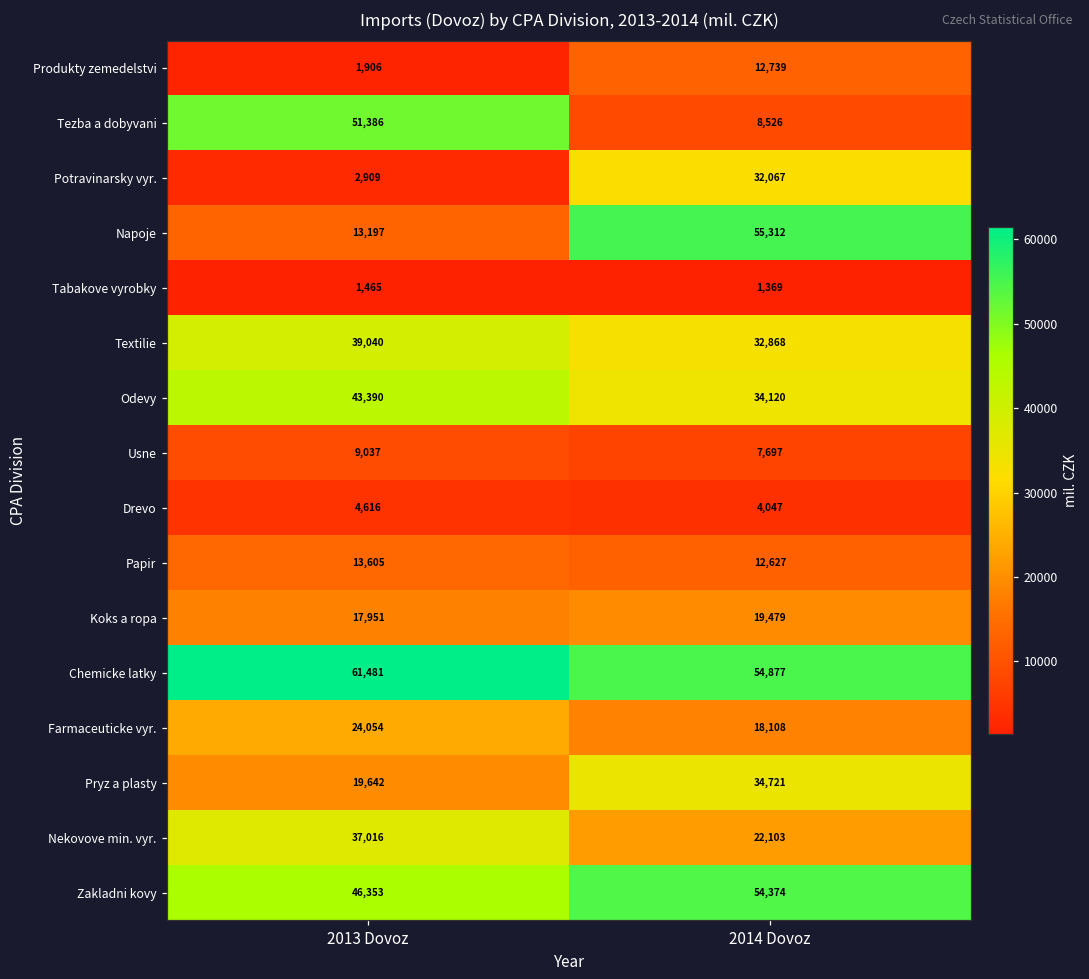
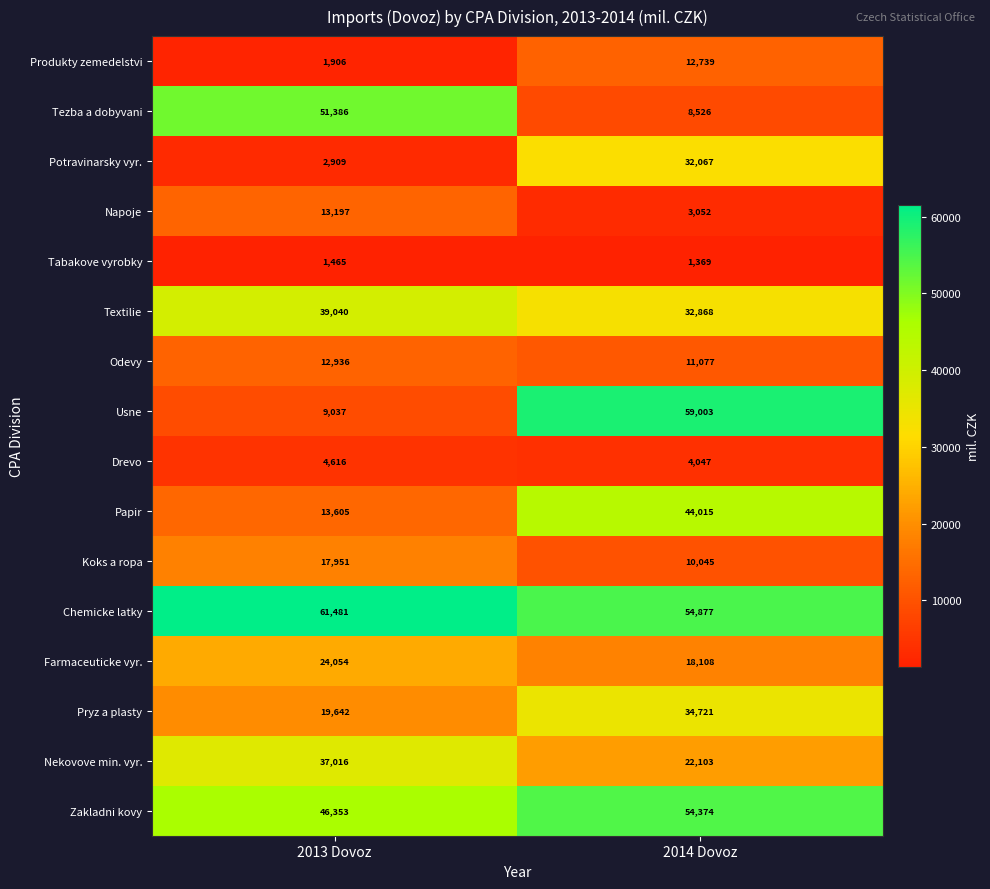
  {
    "Produkty zemedelstvi": {
      "2013 Dovoz": "1,906",
      "2014 Dovoz": "12,739"
    },
    "Tezba a dobyvani": {
      "2013 Dovoz": "51,386",
      "2014 Dovoz": "8,526"
    },
    "Potravinarsky vyr.": {
      "2013 Dovoz": "2,909",
      "2014 Dovoz": "32,067"
    },
    "Napoje": {
      "2013 Dovoz": "13,197",
-     "2014 Dovoz": "55,312"
+     "2014 Dovoz": "3,052"
    },
    "Tabakove vyrobky": {
      "2013 Dovoz": "1,465",
      "2014 Dovoz": "1,369"
    },
    "Textilie": {
      "2013 Dovoz": "39,040",
      "2014 Dovoz": "32,868"
    },
    "Odevy": {
-     "2013 Dovoz": "43,390",
-     "2014 Dovoz": "34,120"
+     "2013 Dovoz": "12,936",
+     "2014 Dovoz": "11,077"
    },
    "Usne": {
      "2013 Dovoz": "9,037",
-     "2014 Dovoz": "7,697"
+     "2014 Dovoz": "59,003"
    },
    "Drevo": {
      "2013 Dovoz": "4,616",
      "2014 Dovoz": "4,047"
    },
    "Papir": {
      "2013 Dovoz": "13,605",
-     "2014 Dovoz": "12,627"
+     "2014 Dovoz": "44,015"
    },
    "Koks a ropa": {
      "2013 Dovoz": "17,951",
-     "2014 Dovoz": "19,479"
+     "2014 Dovoz": "10,045"
    },
    "Chemicke latky": {
      "2013 Dovoz": "61,481",
      "2014 Dovoz": "54,877"
    },
    "Farmaceuticke vyr.": {
      "2013 Dovoz": "24,054",
      "2014 Dovoz": "18,108"
    },
    "Pryz a plasty": {
      "2013 Dovoz": "19,642",
      "2014 Dovoz": "34,721"
    },
    "Nekovove min. vyr.": {
      "2013 Dovoz": "37,016",
      "2014 Dovoz": "22,103"
    },
    "Zakladni kovy": {
      "2013 Dovoz": "46,353",
      "2014 Dovoz": "54,374"
    }
  }
